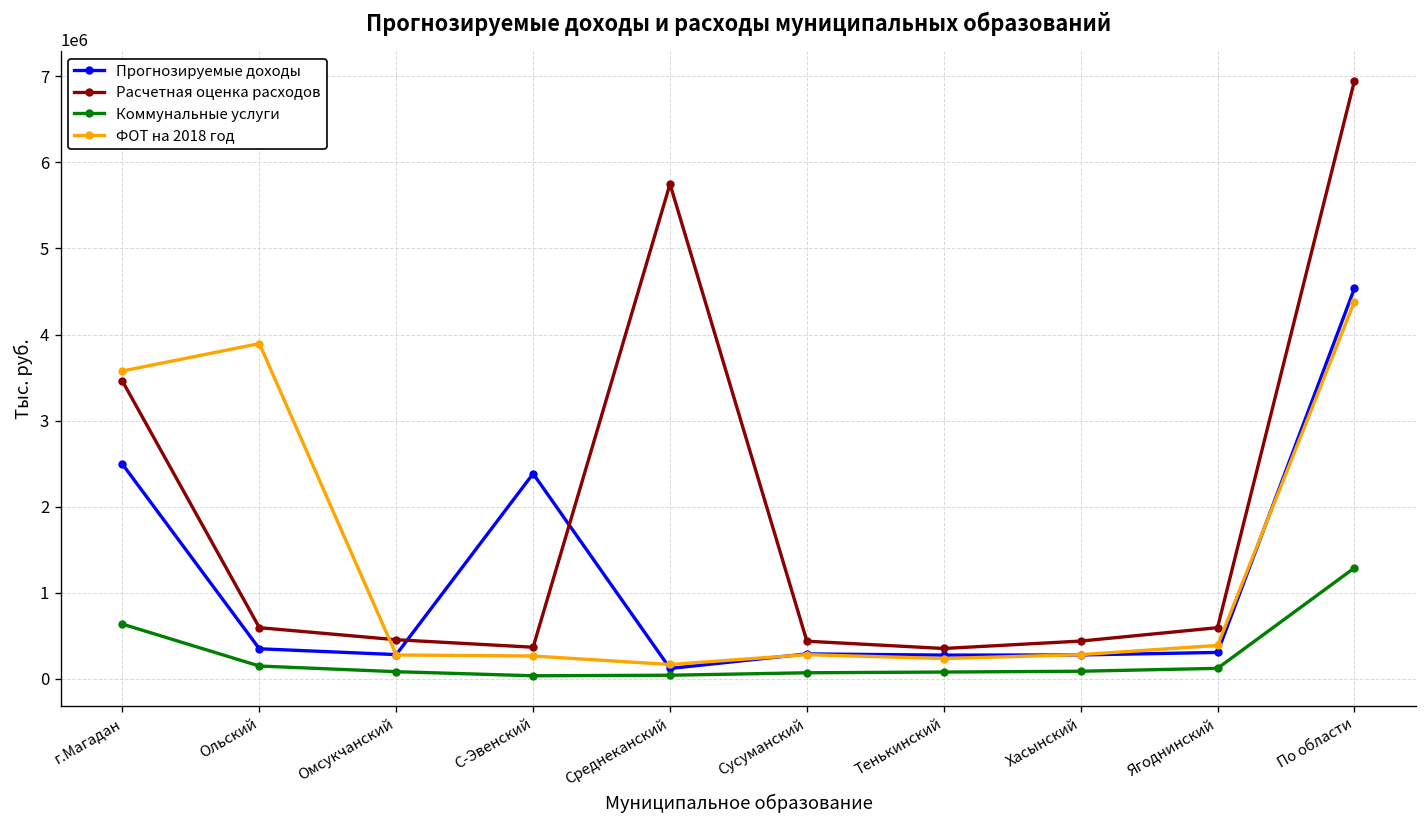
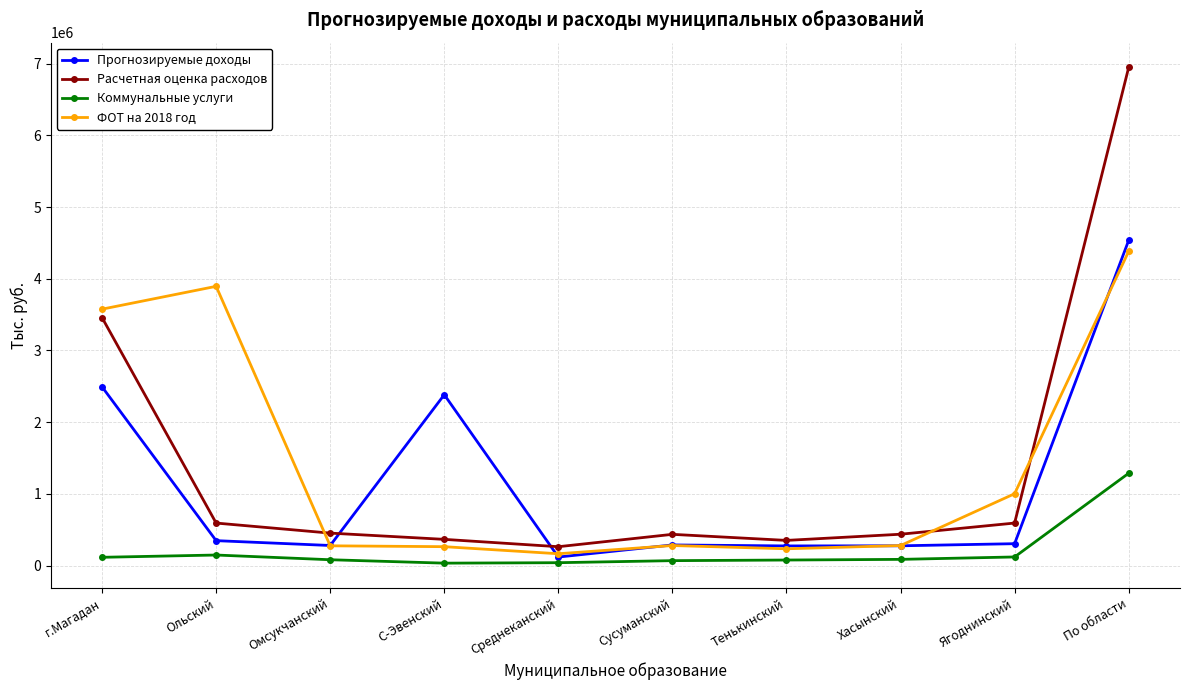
  {
    "Прогнозируемые доходы": {
      "г.Магадан": 2500000,
      "Ольский": 300000,
      "С-Эвенский": 2400000,
      "Среднеканский": 100000,
      "Тенькинский": 300000,
      "Ягоднинский": 300000,
      "По области": 4500000
    },
    "Расчетная оценка расходов": {
      "г.Магадан": 3500000,
      "Ольский": 600000,
      "Омсукчанский": 500000,
      "С-Эвенский": 400000,
-     "Среднеканский": 5700000,
+     "Среднеканский": 300000,
      "Сусуманский": 400000,
      "Тенькинский": 400000,
      "Хасынский": 400000,
      "Ягоднинский": 600000,
      "По области": 6900000
    },
    "Коммунальные услуги": {
-     "г.Магадан": 600000,
+     "г.Магадан": 100000,
      "Ольский": 100000,
      "Омсукчанский": 100000,
      "С-Эвенский": 0,
      "Среднеканский": 0,
      "Сусуманский": 100000,
      "Тенькинский": 100000,
      "Хасынский": 100000,
      "Ягоднинский": 100000,
      "По области": 1300000
    },
    "ФОТ на 2018 год": {
      "г.Магадан": 3600000,
      "Ольский": 3900000,
      "С-Эвенский": 300000,
      "Среднеканский": 200000,
      "Тенькинский": 200000,
-     "Ягоднинский": 400000,
+     "Ягоднинский": 1000000,
      "По области": 4400000
    }
  }
